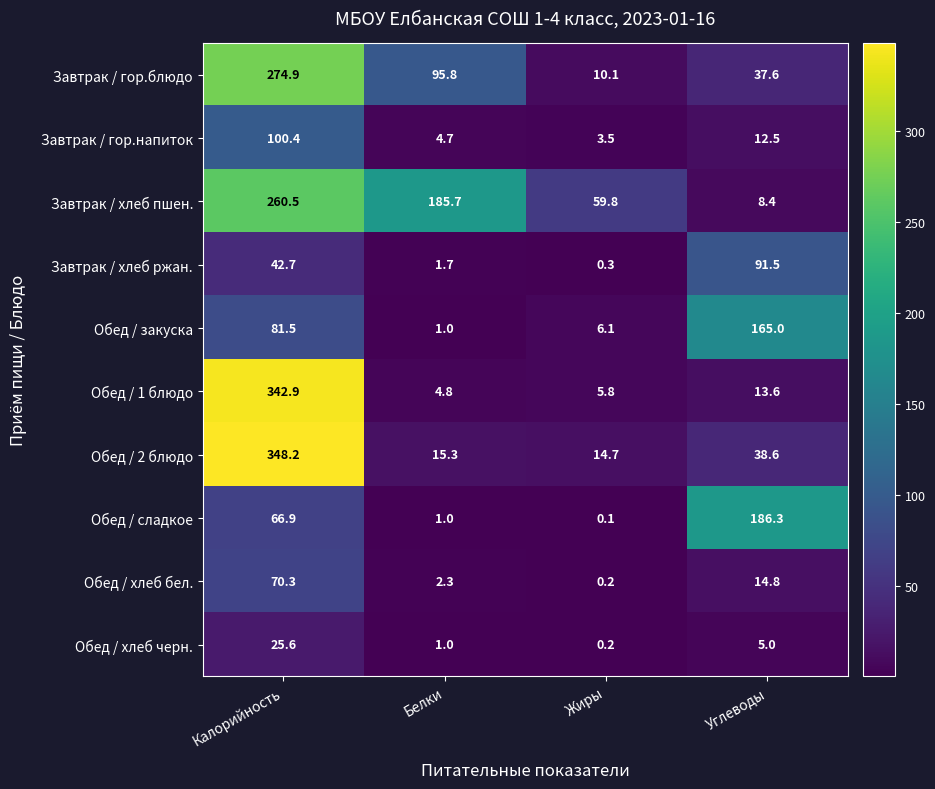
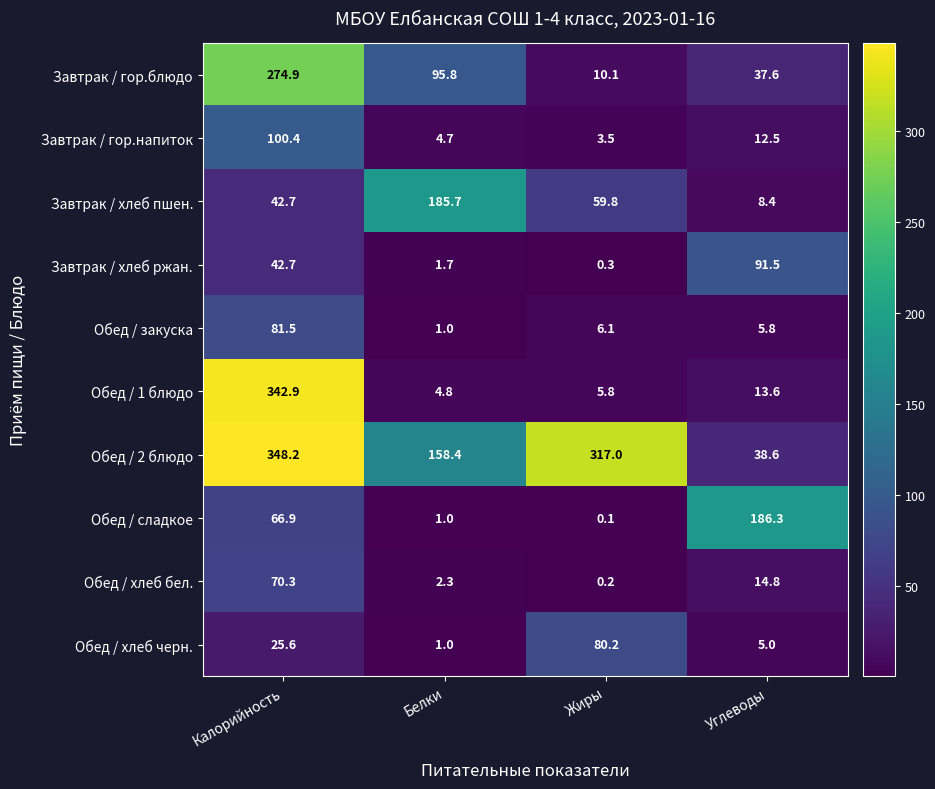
  {
    "Завтрак / гор.блюдо": {
      "Калорийность": 274.9,
      "Белки": 95.8,
      "Жиры": 10.1,
      "Углеводы": 37.6
    },
    "Завтрак / гор.напиток": {
      "Калорийность": 100.4,
      "Белки": 4.7,
      "Жиры": 3.5,
      "Углеводы": 12.5
    },
    "Завтрак / хлеб пшен.": {
-     "Калорийность": 260.5,
+     "Калорийность": 42.7,
      "Белки": 185.7,
      "Жиры": 59.8,
      "Углеводы": 8.4
    },
    "Завтрак / хлеб ржан.": {
      "Калорийность": 42.7,
      "Белки": 1.7,
      "Жиры": 0.3,
      "Углеводы": 91.5
    },
    "Обед / закуска": {
      "Калорийность": 81.5,
      "Белки": 1.0,
      "Жиры": 6.1,
-     "Углеводы": 165.0
+     "Углеводы": 5.8
    },
    "Обед / 1 блюдо": {
      "Калорийность": 342.9,
      "Белки": 4.8,
      "Жиры": 5.8,
      "Углеводы": 13.6
    },
    "Обед / 2 блюдо": {
      "Калорийность": 348.2,
-     "Белки": 15.3,
-     "Жиры": 14.7,
+     "Белки": 158.4,
+     "Жиры": 317.0,
      "Углеводы": 38.6
    },
    "Обед / сладкое": {
      "Калорийность": 66.9,
      "Белки": 1.0,
      "Жиры": 0.1,
      "Углеводы": 186.3
    },
    "Обед / хлеб бел.": {
      "Калорийность": 70.3,
      "Белки": 2.3,
      "Жиры": 0.2,
      "Углеводы": 14.8
    },
    "Обед / хлеб черн.": {
      "Калорийность": 25.6,
      "Белки": 1.0,
-     "Жиры": 0.2,
+     "Жиры": 80.2,
      "Углеводы": 5.0
    }
  }
